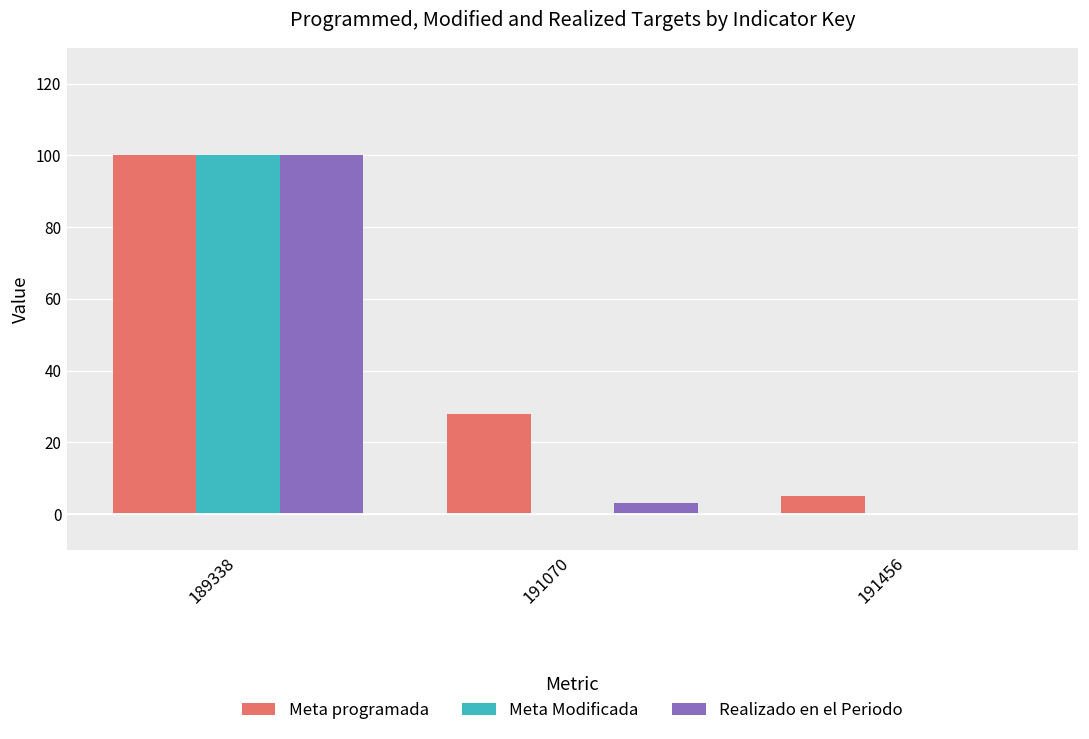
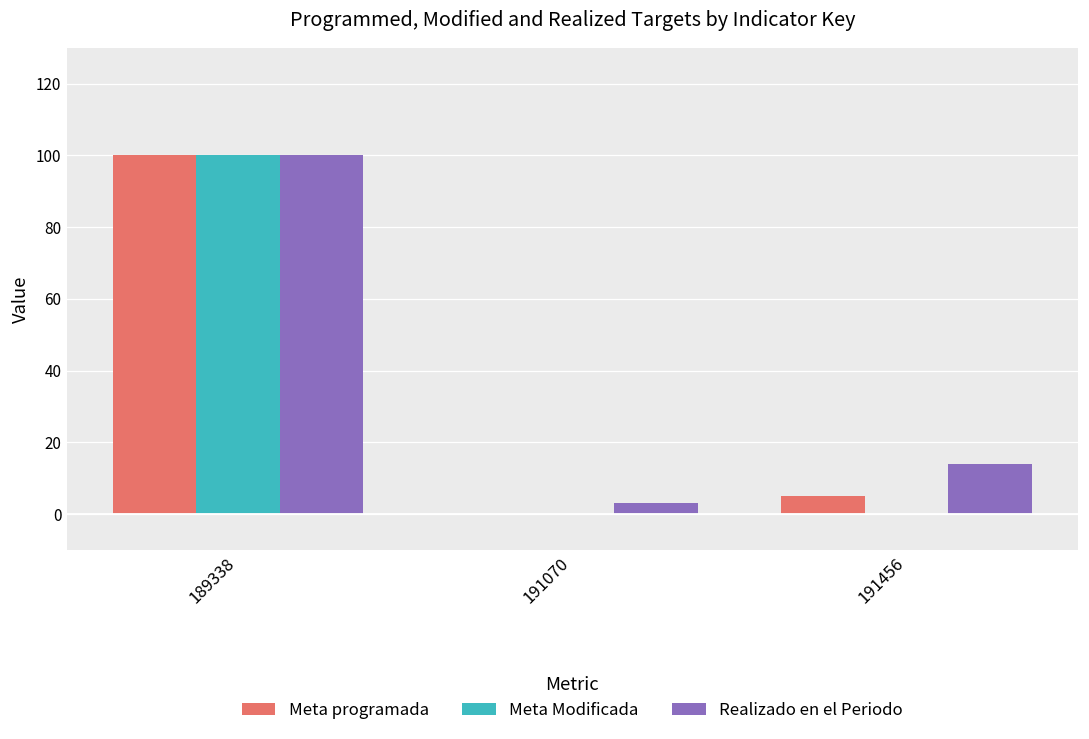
  {
    "Meta programada": {
      "189338": 100,
-     "191070": 28,
+     "191070": 0,
      "191456": 5
    },
    "Meta Modificada": {
      "189338": 100,
      "191070": 0,
      "191456": 0
    },
    "Realizado en el Periodo": {
      "189338": 100,
      "191070": 3,
-     "191456": 0
+     "191456": 14
    }
  }
